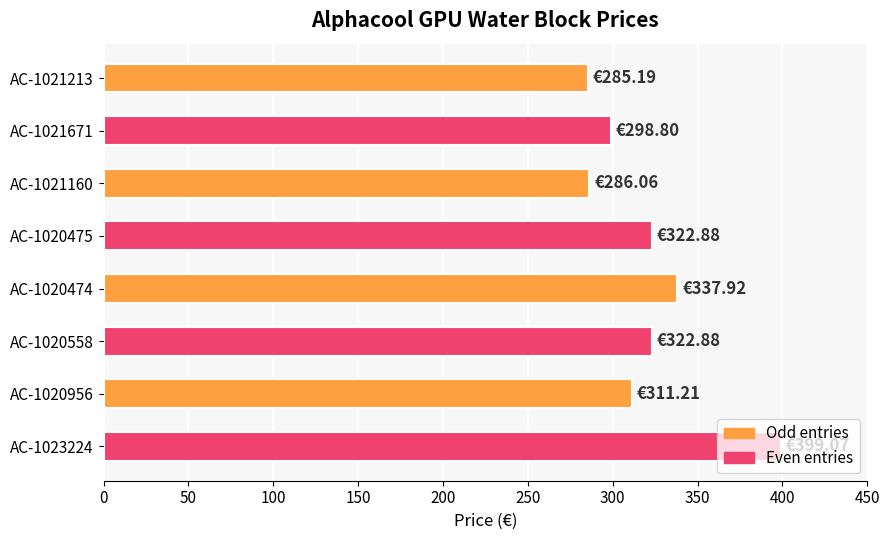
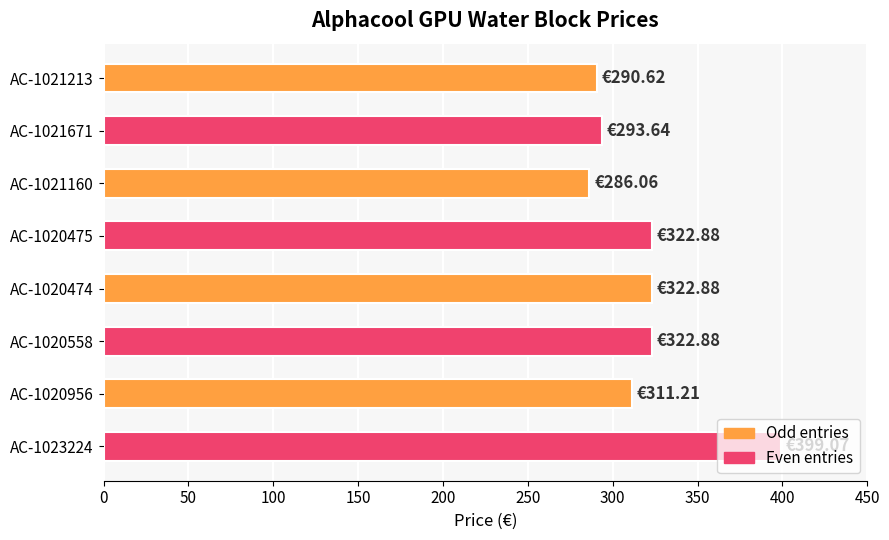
  {
-   "AC-1021213": "€285.19",
-   "AC-1021671": "€298.80",
+   "AC-1021213": "€290.62",
+   "AC-1021671": "€293.64",
    "AC-1021160": "€286.06",
    "AC-1020475": "€322.88",
-   "AC-1020474": "€337.92",
+   "AC-1020474": "€322.88",
    "AC-1020558": "€322.88",
    "AC-1020956": "€311.21"
  }
